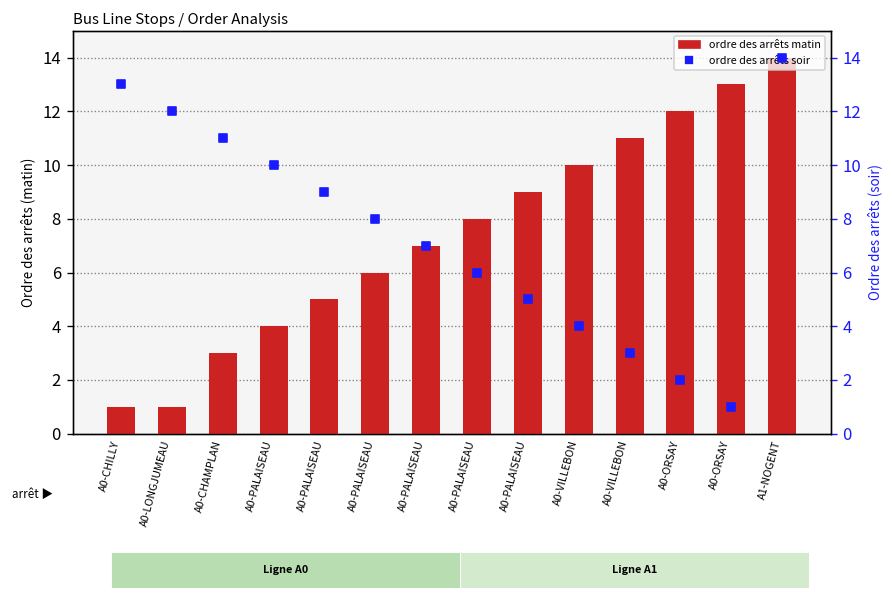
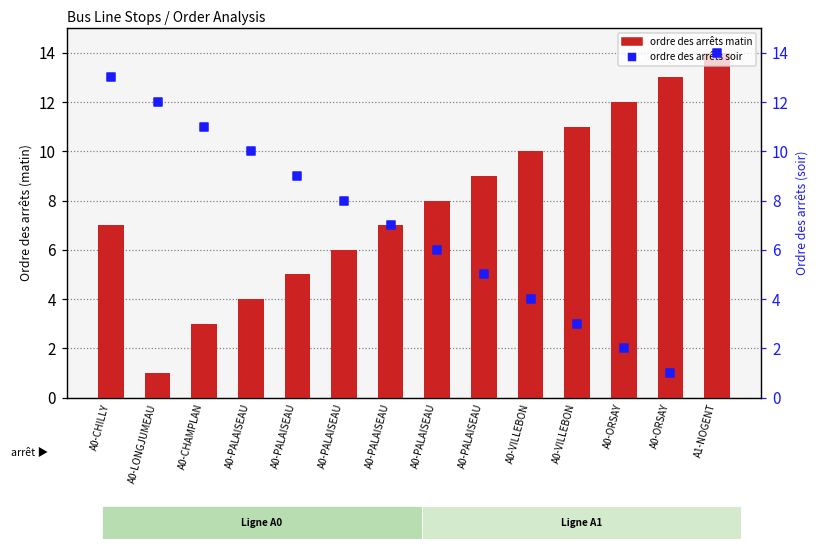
  {
    "ordre des arrêts matin": {
-     "A0-CHILLY": 1,
+     "A0-CHILLY": 7,
      "A0-LONGJUMEAU": 1,
      "A0-CHAMPLAN": 3
    }
  }
